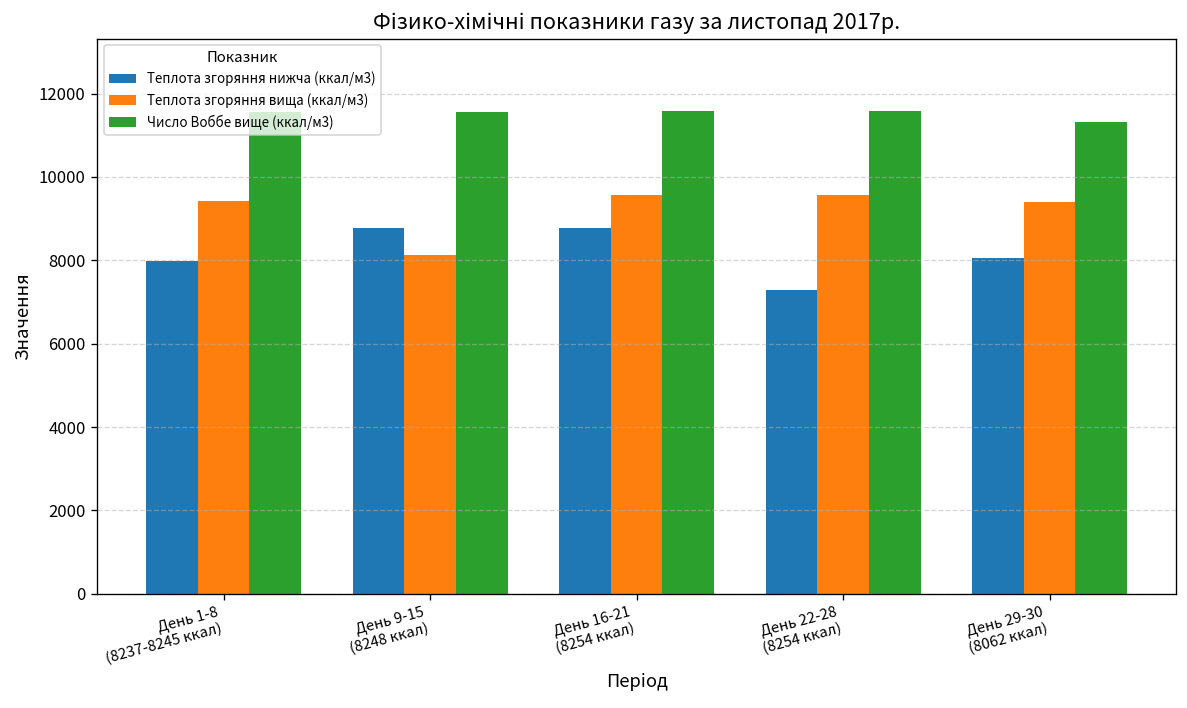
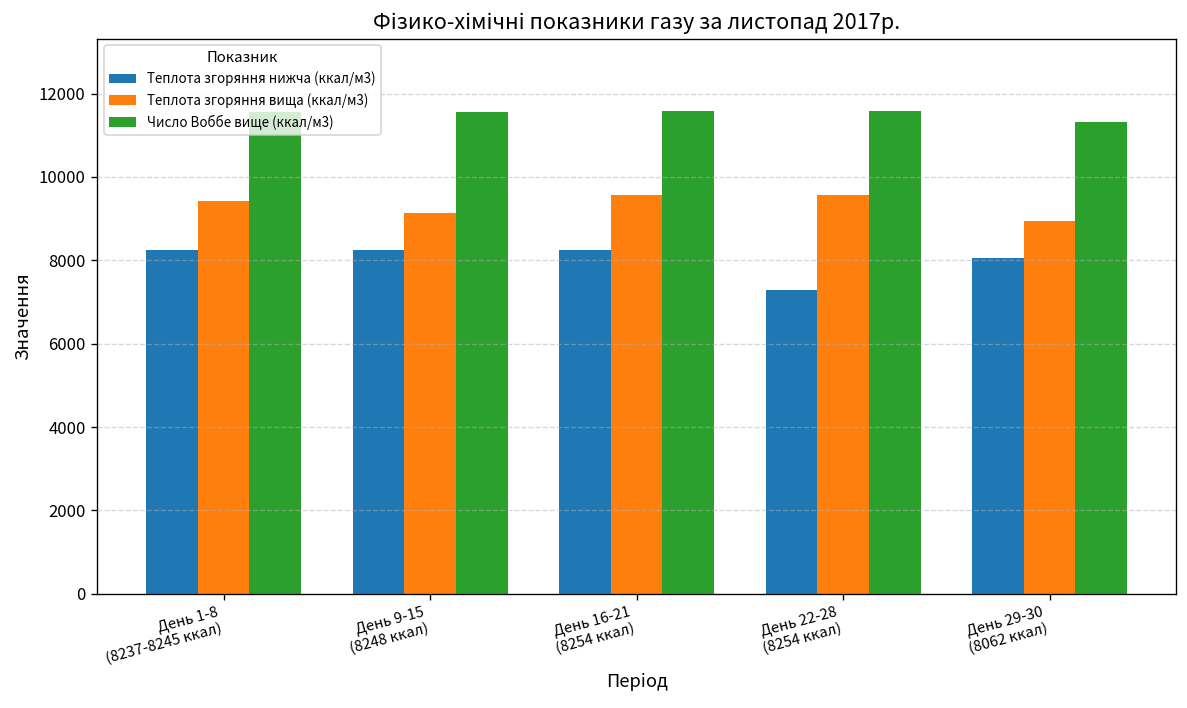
  {
    "Теплота згоряння нижча (ккал/м3)": {
-     "День 1-8 (8237-8245 ккал)": 8000,
-     "День 9-15 (8248 ккал)": 8800,
-     "День 16-21 (8254 ккал)": 8800,
+     "День 1-8 (8237-8245 ккал)": 8200,
+     "День 9-15 (8248 ккал)": 8200,
+     "День 16-21 (8254 ккал)": 8300,
      "День 22-28 (8254 ккал)": 7300,
      "День 29-30 (8062 ккал)": 8100
    },
    "Теплота згоряння вища (ккал/м3)": {
      "День 1-8 (8237-8245 ккал)": 9400,
-     "День 9-15 (8248 ккал)": 8100,
+     "День 9-15 (8248 ккал)": 9100,
      "День 16-21 (8254 ккал)": 9600,
      "День 22-28 (8254 ккал)": 9600,
-     "День 29-30 (8062 ккал)": 9400
+     "День 29-30 (8062 ккал)": 8900
    },
    "Число Воббе вище (ккал/м3)": {
      "День 9-15 (8248 ккал)": 11600,
      "День 16-21 (8254 ккал)": 11600,
      "День 22-28 (8254 ккал)": 11600,
      "День 29-30 (8062 ккал)": 11300
    }
  }
